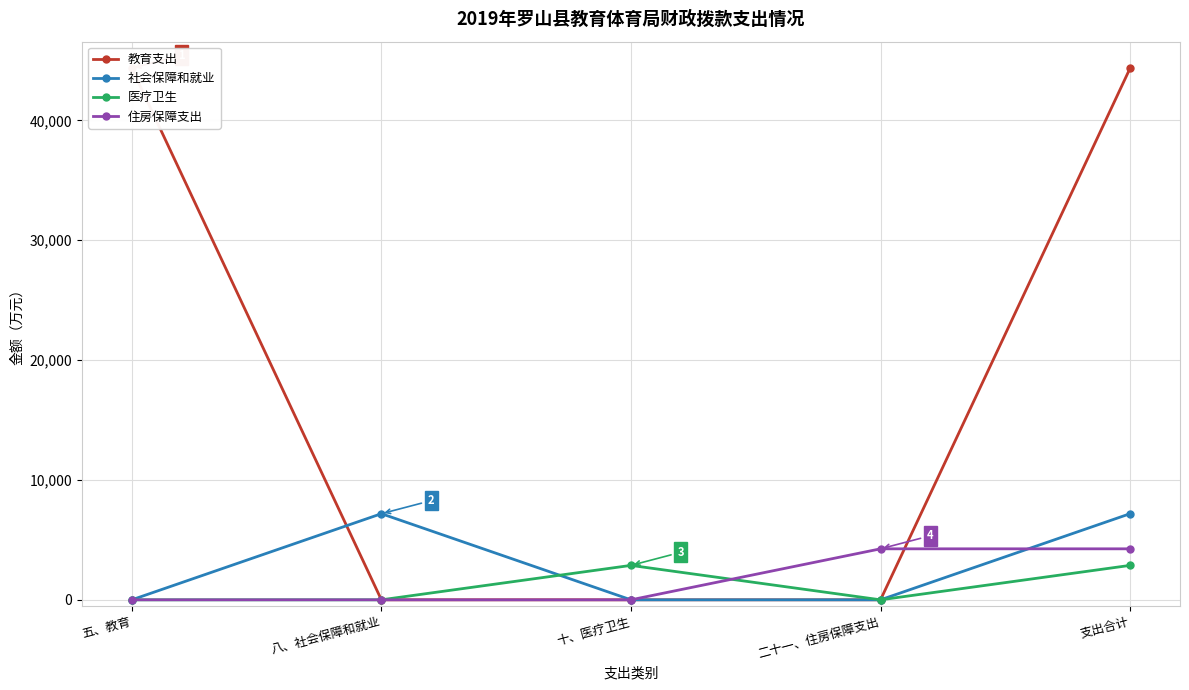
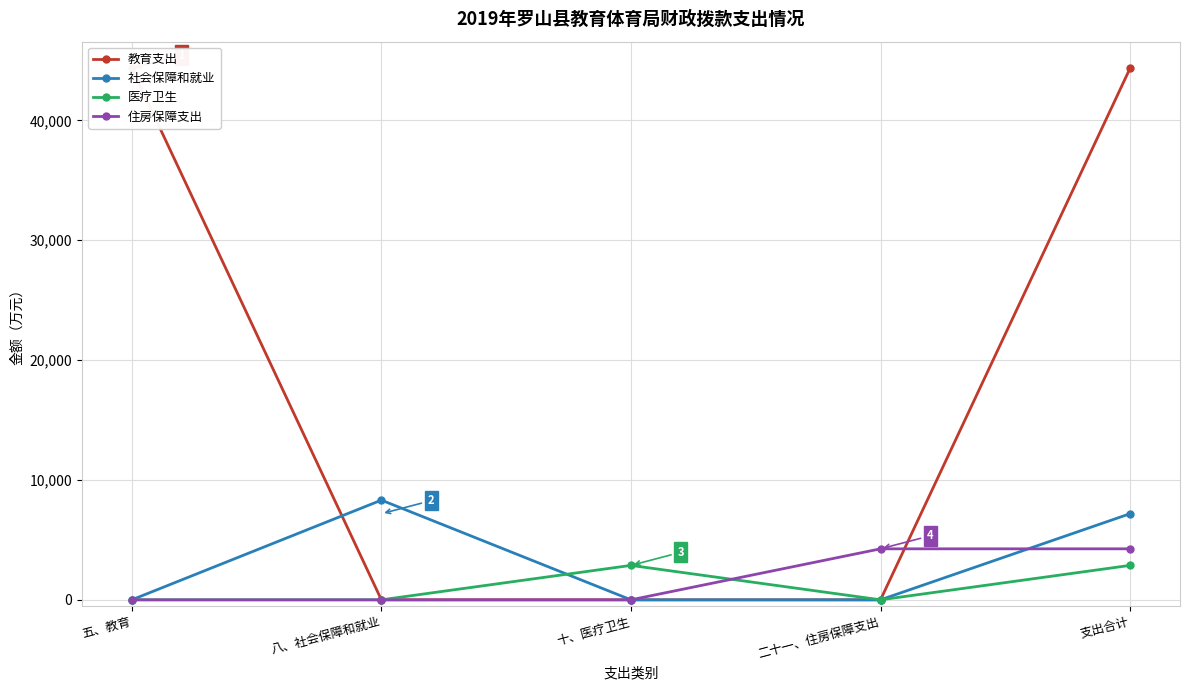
  {
    "教育支出": {
      "支出合计": "44,300"
    },
    "社会保障和就业": {
-     "八、社会保障和就业": "7,200",
+     "八、社会保障和就业": "8,300",
      "支出合计": "7,200"
    },
    "医疗卫生": {
      "十、医疗卫生": "2,900",
      "支出合计": "2,900"
    },
    "住房保障支出": {
      "二十一、住房保障支出": "4,300",
      "支出合计": "4,300"
    }
  }
